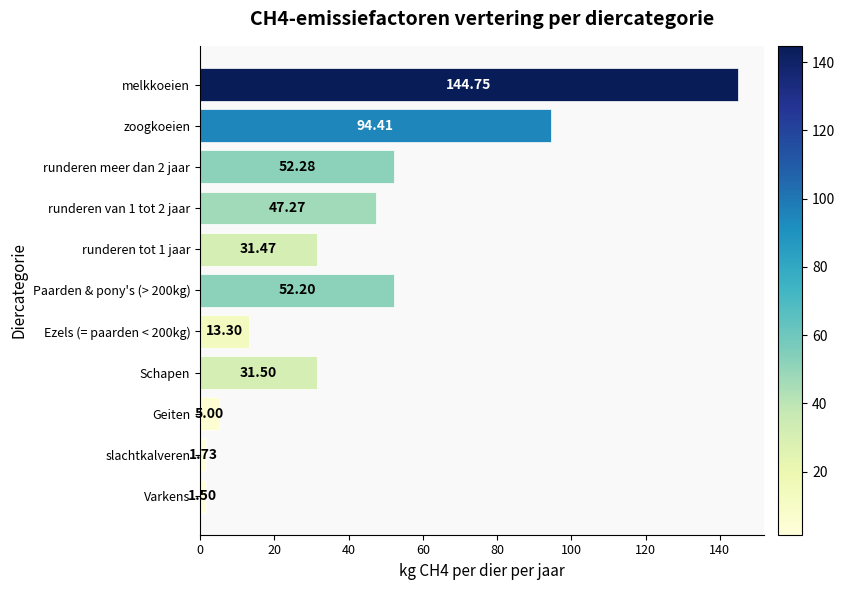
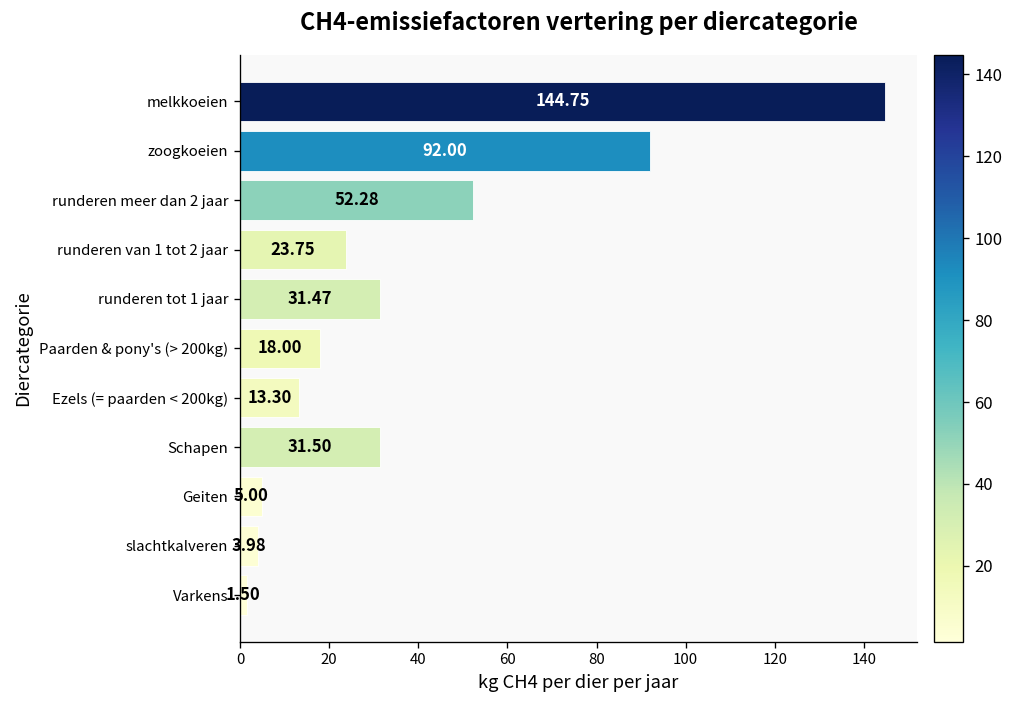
  {
    "melkkoeien": 144.75,
-   "zoogkoeien": 94.41,
+   "zoogkoeien": 92.00,
    "runderen meer dan 2 jaar": 52.28,
-   "runderen van 1 tot 2 jaar": 47.27,
+   "runderen van 1 tot 2 jaar": 23.75,
    "runderen tot 1 jaar": 31.47,
-   "Paarden & pony's (> 200kg)": 52.20,
+   "Paarden & pony's (> 200kg)": 18.00,
    "Ezels (= paarden < 200kg)": 13.30,
    "Schapen": 31.50,
    "Geiten": 5.00,
-   "slachtkalveren": 1.73,
+   "slachtkalveren": 3.98,
    "Varkens": 1.50
  }
